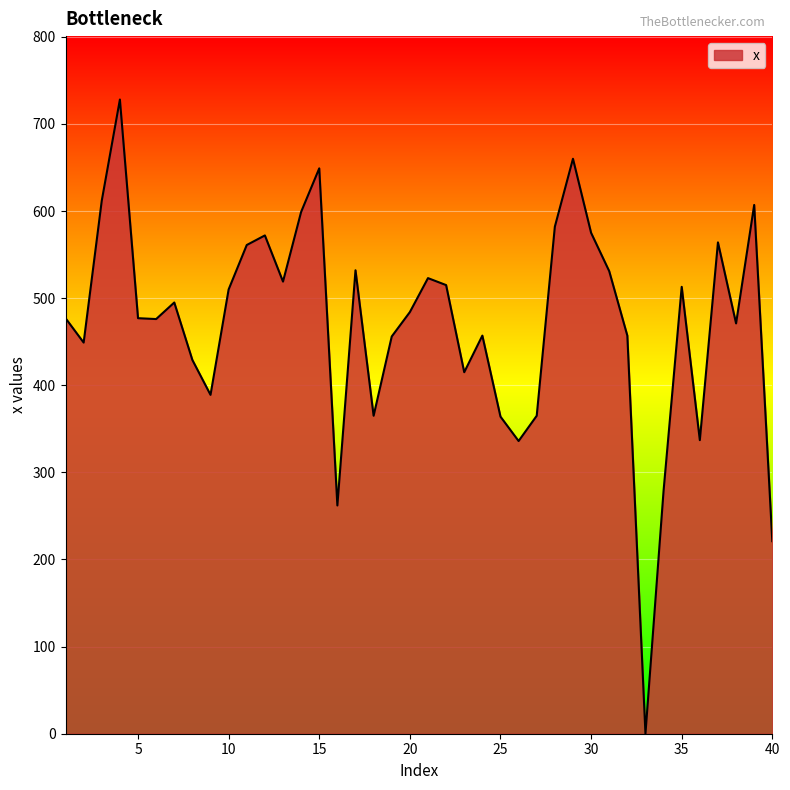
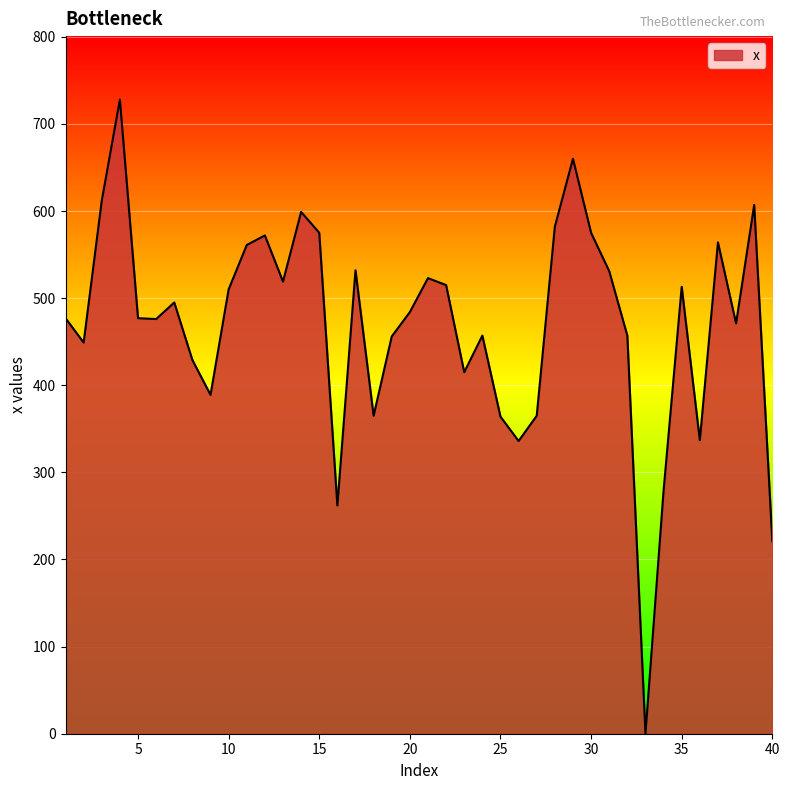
  {
    "5": 480,
    "10": 510,
-   "15": 650,
+   "15": 580,
    "20": 480,
    "25": 360,
    "30": 580,
    "35": 510,
    "40": 220
  }
